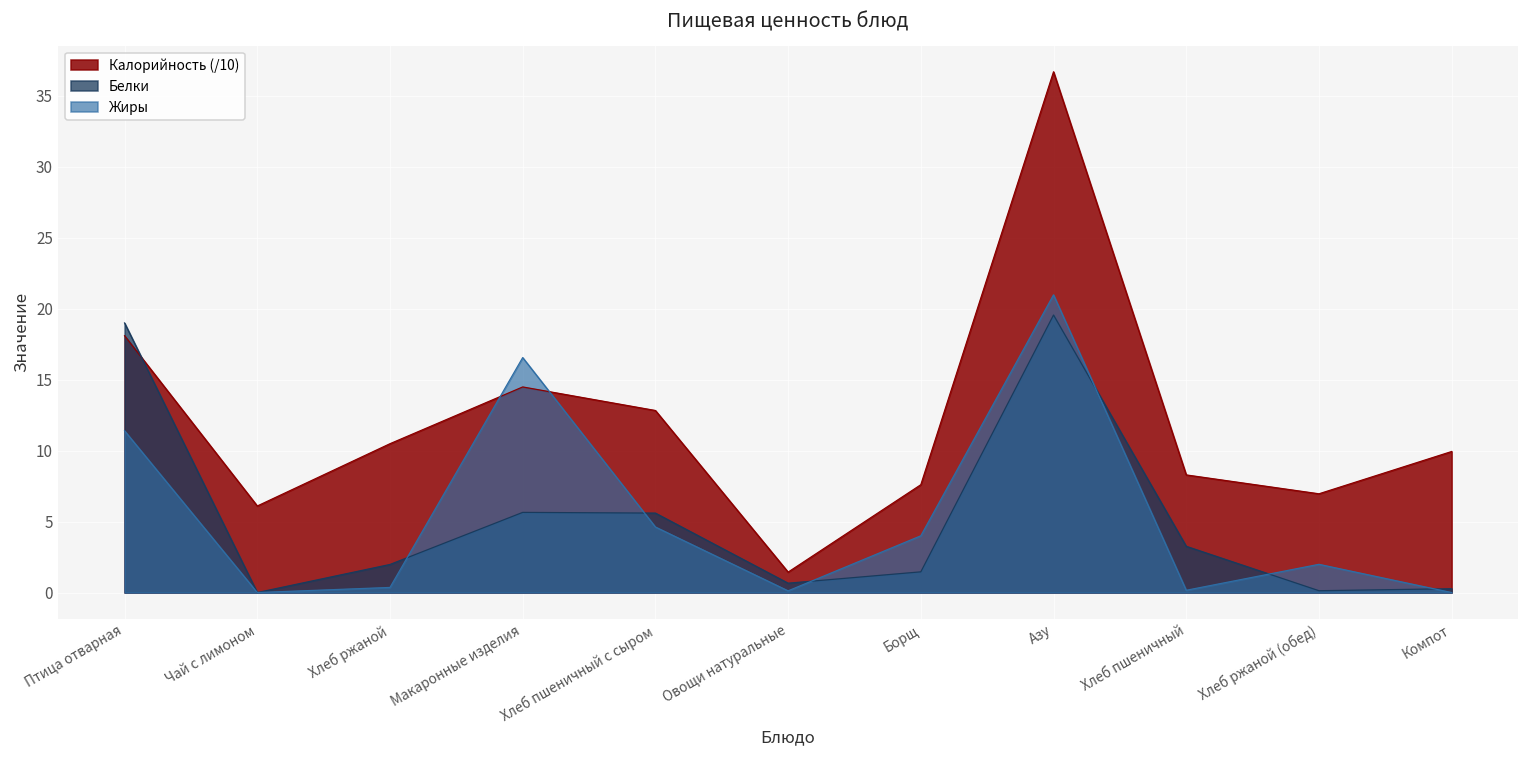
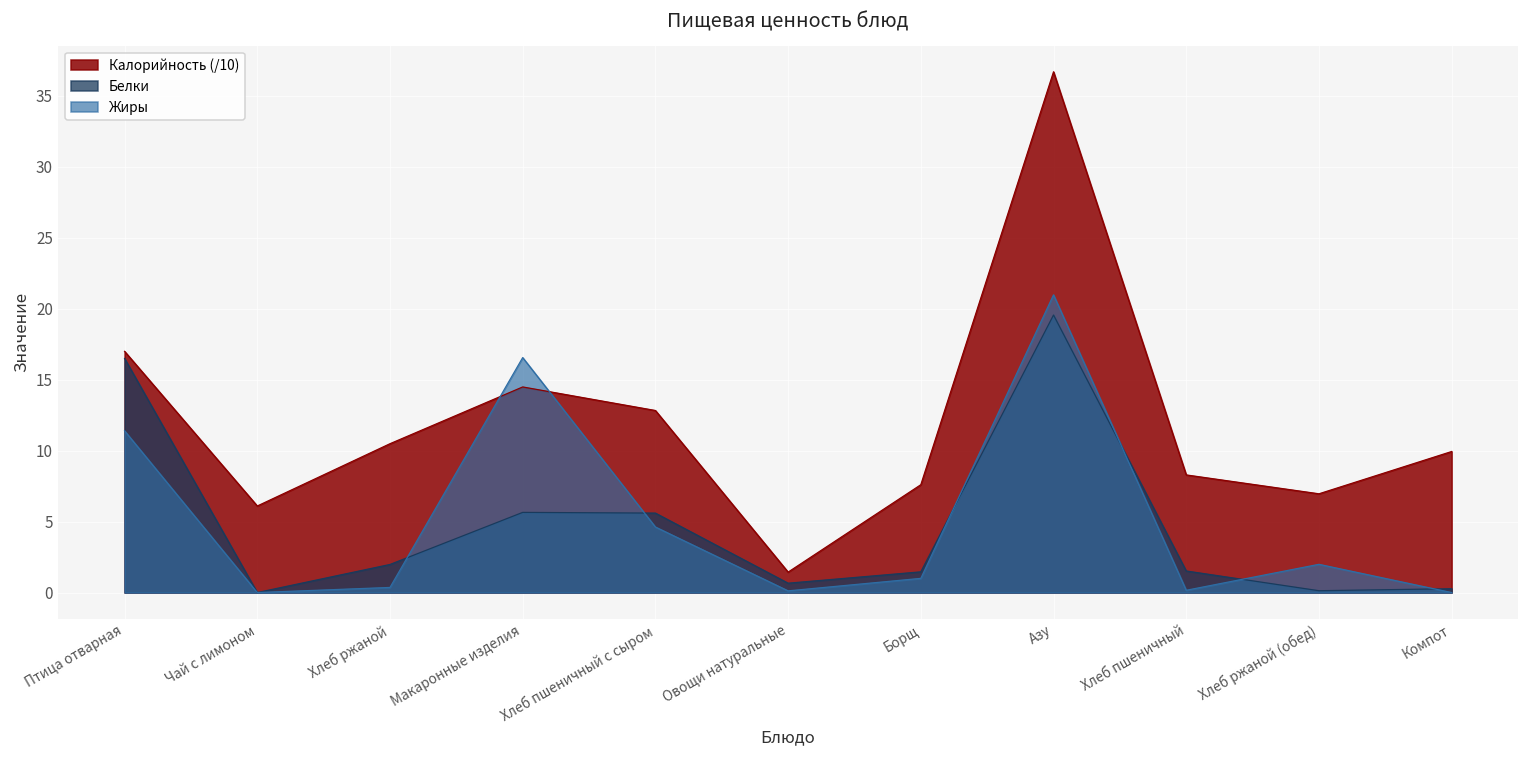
  {
    "Калорийность (/10)": {
-     "Птица отварная": 18.1,
+     "Птица отварная": 17.0,
      "Чай с лимоном": 6.1,
      "Хлеб ржаной": 10.5,
      "Макаронные изделия": 14.5,
      "Хлеб пшеничный с сыром": 12.8,
      "Овощи натуральные": 1.4,
      "Борщ": 7.6,
      "Азу": 36.7,
      "Хлеб пшеничный": 8.3,
      "Хлеб ржаной (обед)": 7.0,
      "Компот": 9.9
    },
    "Белки": {
-     "Птица отварная": 19.0,
+     "Птица отварная": 16.5,
      "Хлеб ржаной": 2.0,
      "Макаронные изделия": 5.7,
      "Хлеб пшеничный с сыром": 5.6,
      "Овощи натуральные": 0.7,
      "Борщ": 1.5,
      "Азу": 19.6,
-     "Хлеб пшеничный": 3.3,
+     "Хлеб пшеничный": 1.5,
      "Хлеб ржаной (обед)": 0.1,
      "Компот": 0.3
    },
    "Жиры": {
      "Птица отварная": 11.4,
      "Хлеб ржаной": 0.4,
      "Макаронные изделия": 16.6,
      "Хлеб пшеничный с сыром": 4.6,
      "Овощи натуральные": 0,
-     "Борщ": 4,
+     "Борщ": 1,
      "Азу": 21,
      "Хлеб пшеничный": 0,
      "Хлеб ржаной (обед)": 2,
      "Компот": 0
    }
  }
